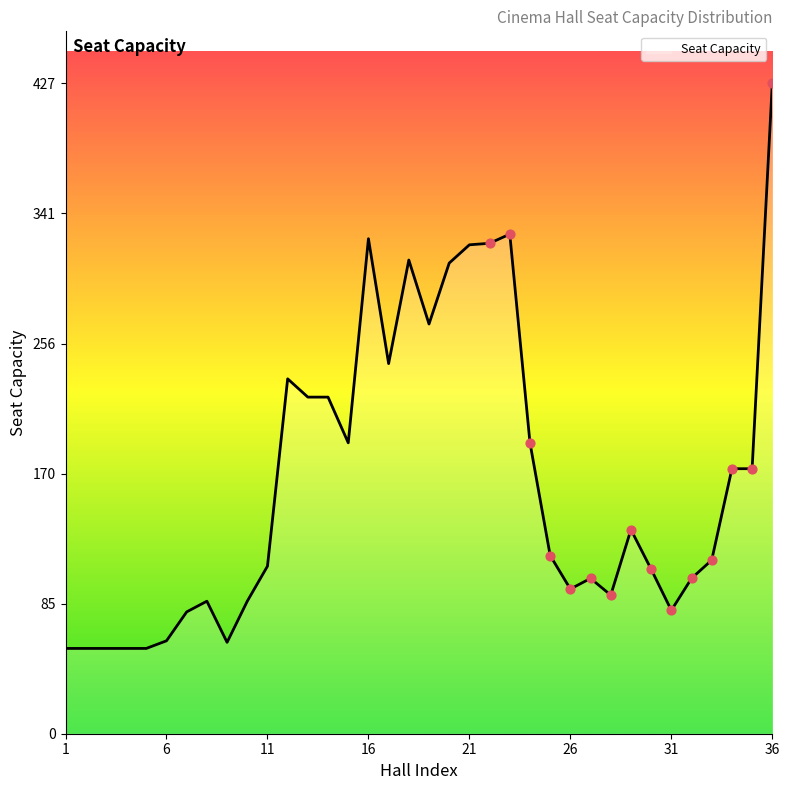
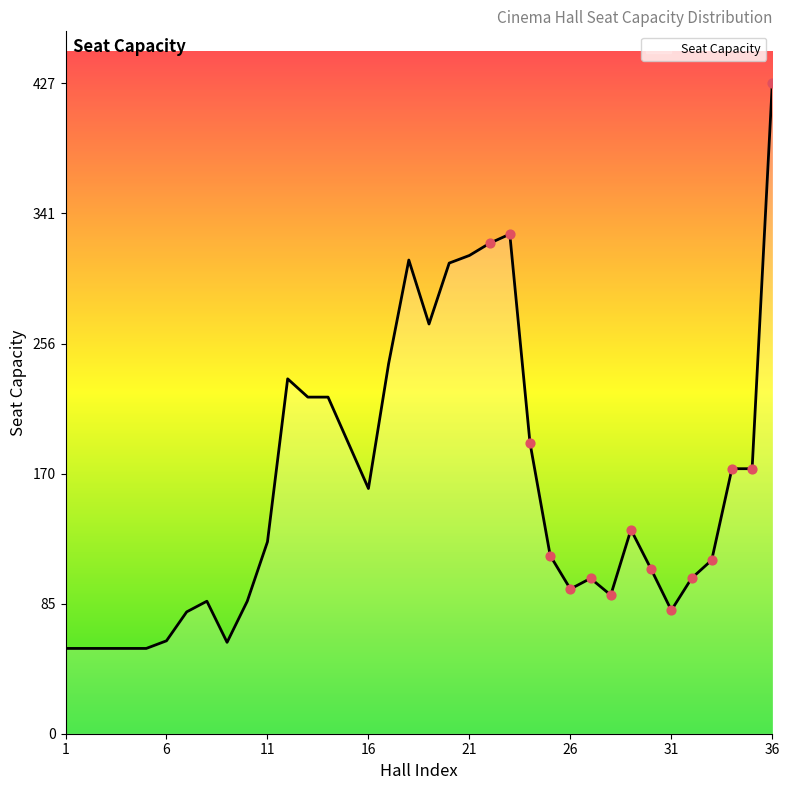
  {
    "Seat Capacity": {
      "1": 56,
      "6": 61,
-     "11": 110,
-     "16": 325,
-     "21": 321
+     "11": 126,
+     "16": 161,
+     "21": 314
    }
  }
